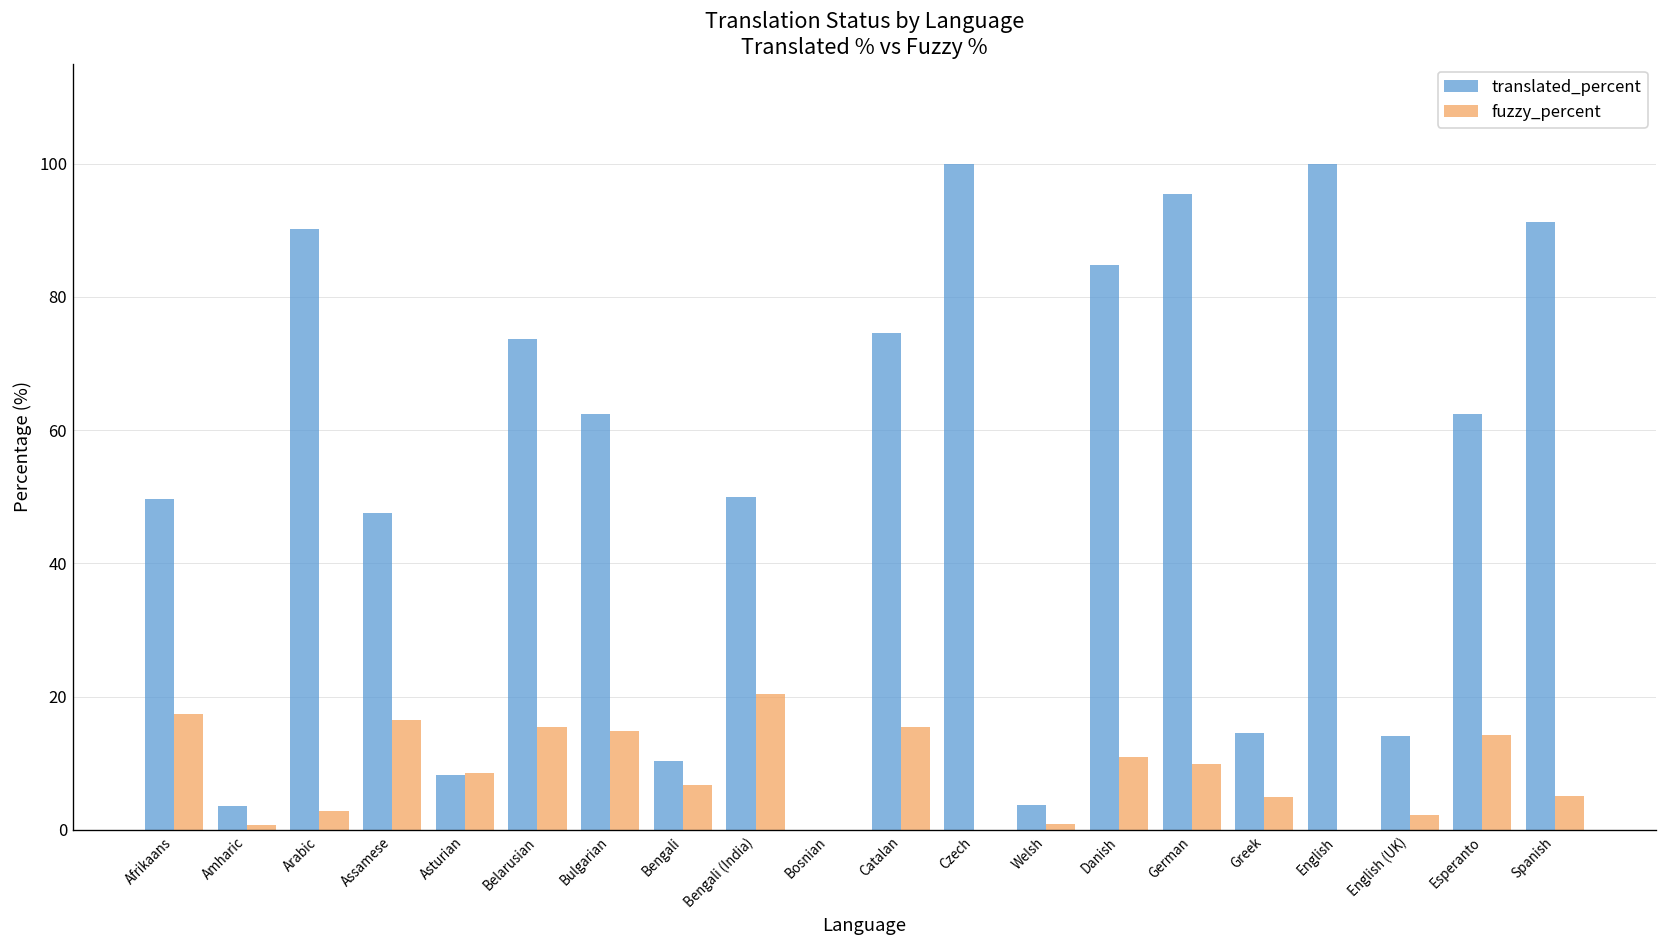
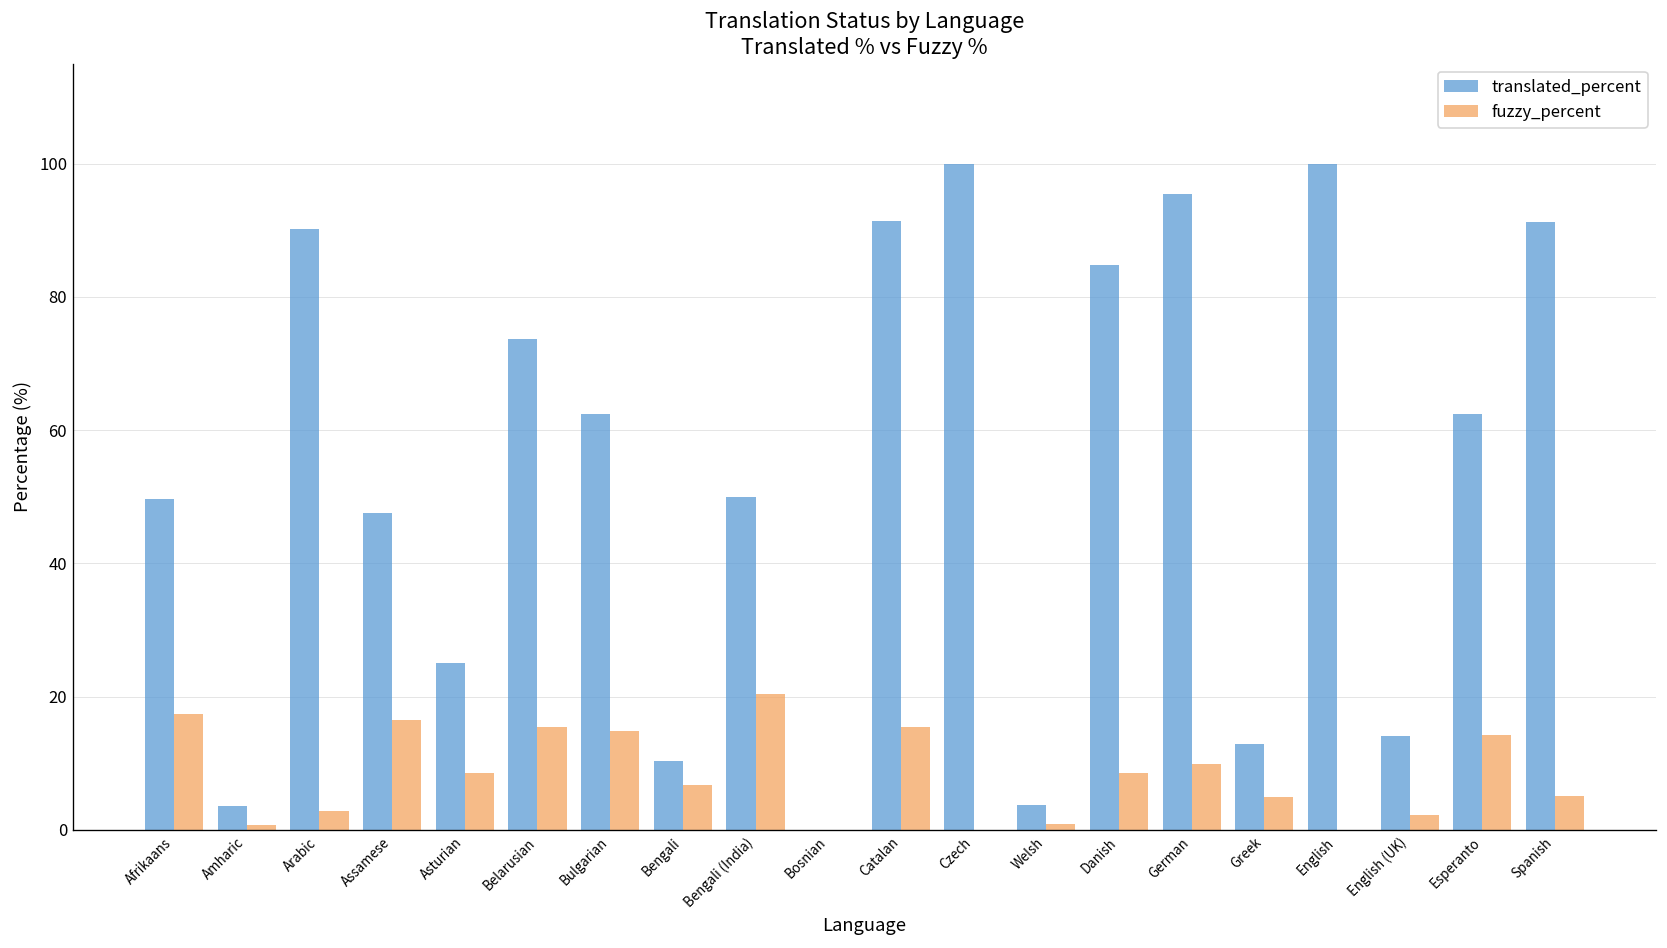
  {
    "translated_percent": {
      "Afrikaans": 50,
      "Amharic": 4,
      "Arabic": 90,
      "Assamese": 48,
-     "Asturian": 8,
+     "Asturian": 25,
      "Belarusian": 74,
      "Bulgarian": 63,
      "Bengali": 10,
      "Bengali (India)": 50,
      "Bosnian": 0,
-     "Catalan": 75,
+     "Catalan": 91,
      "Czech": 100,
      "Welsh": 4,
      "Danish": 85,
      "German": 95,
-     "Greek": 15,
+     "Greek": 13,
      "English": 100,
      "English (UK)": 14,
      "Esperanto": 63,
      "Spanish": 91
    },
    "fuzzy_percent": {
      "Afrikaans": 17,
      "Amharic": 1,
      "Arabic": 3,
      "Assamese": 17,
      "Asturian": 9,
      "Belarusian": 15,
      "Bulgarian": 15,
      "Bengali": 7,
      "Bengali (India)": 20,
      "Bosnian": 0,
      "Catalan": 16,
      "Czech": 0,
      "Welsh": 1,
-     "Danish": 11,
+     "Danish": 9,
      "German": 10,
      "Greek": 5,
      "English": 0,
      "English (UK)": 2,
      "Esperanto": 14,
      "Spanish": 5
    }
  }
